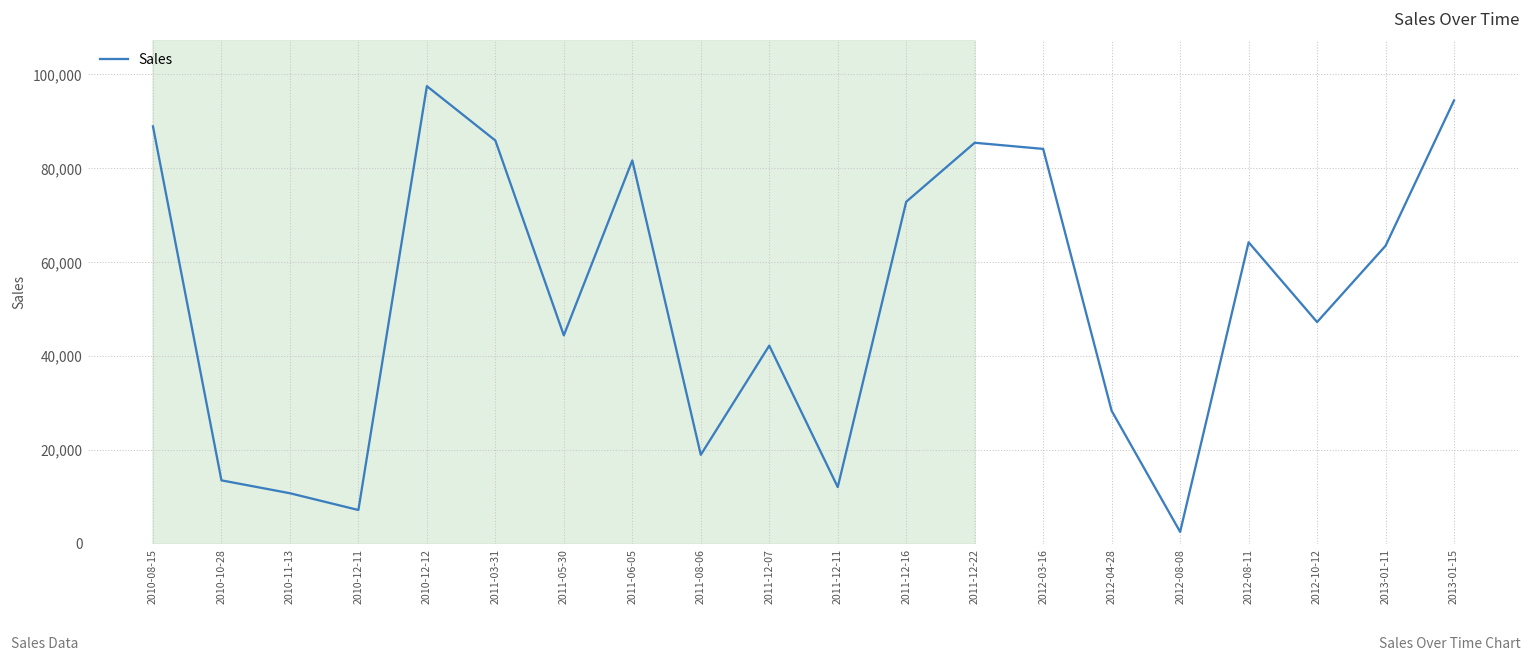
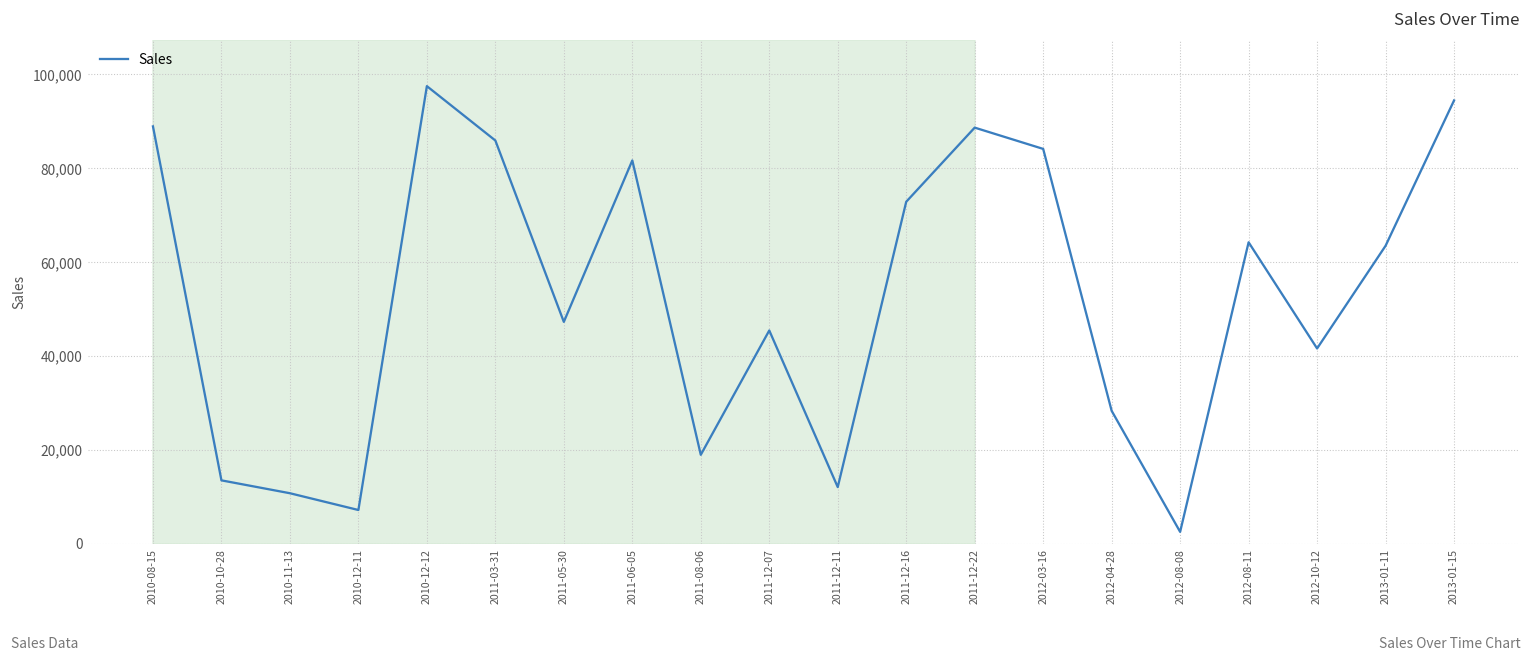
  {
    "2010-08-15": "89,000",
    "2010-10-28": "14,000",
    "2010-11-13": "11,000",
    "2010-12-11": "7,000",
    "2010-12-12": "97,000",
    "2011-03-31": "86,000",
-   "2011-05-30": "44,000",
+   "2011-05-30": "47,000",
    "2011-06-05": "82,000",
    "2011-08-06": "19,000",
-   "2011-12-07": "42,000",
+   "2011-12-07": "45,000",
    "2011-12-11": "12,000",
    "2011-12-16": "73,000",
-   "2011-12-22": "85,000",
+   "2011-12-22": "89,000",
    "2012-03-16": "84,000",
    "2012-04-28": "28,000",
    "2012-08-08": "3,000",
    "2012-08-11": "64,000",
-   "2012-10-12": "47,000",
+   "2012-10-12": "42,000",
    "2013-01-11": "63,000",
    "2013-01-15": "94,000"
  }
